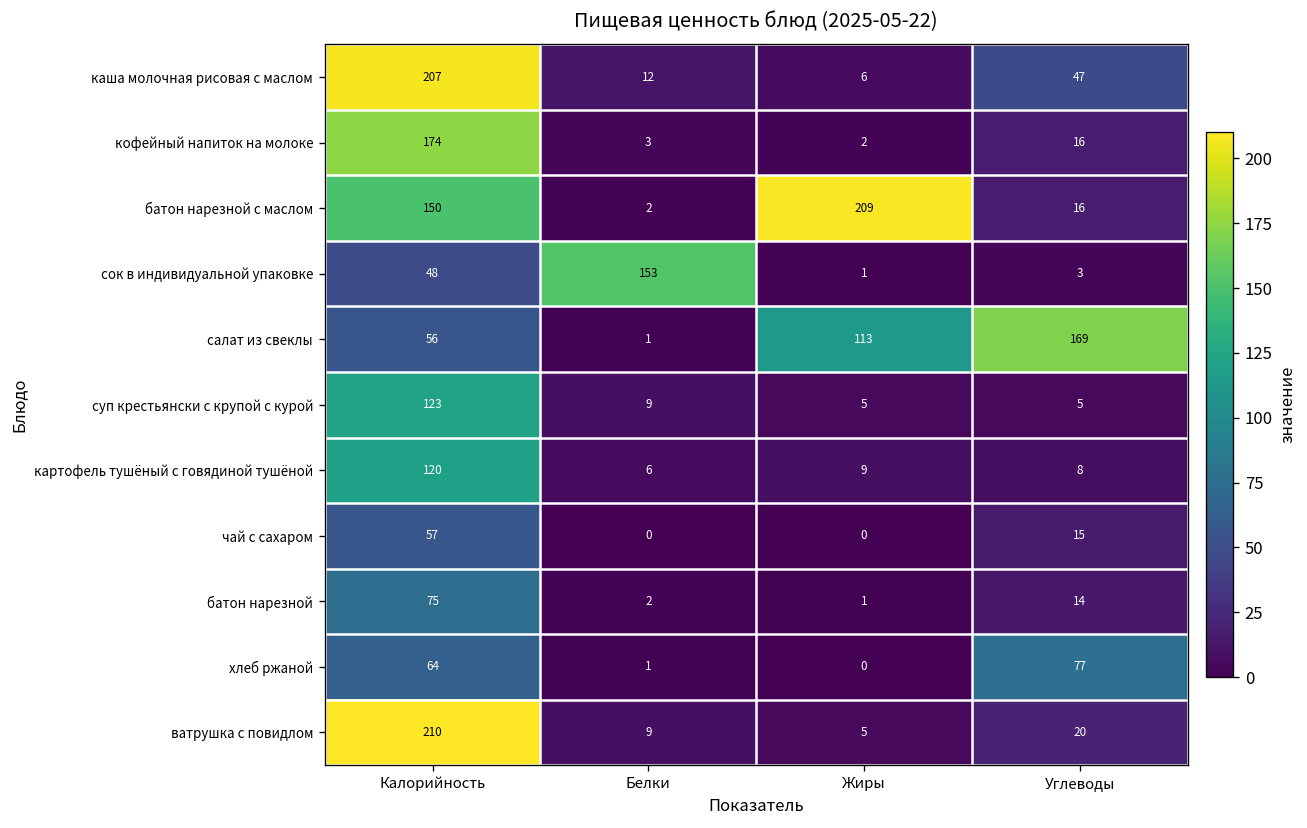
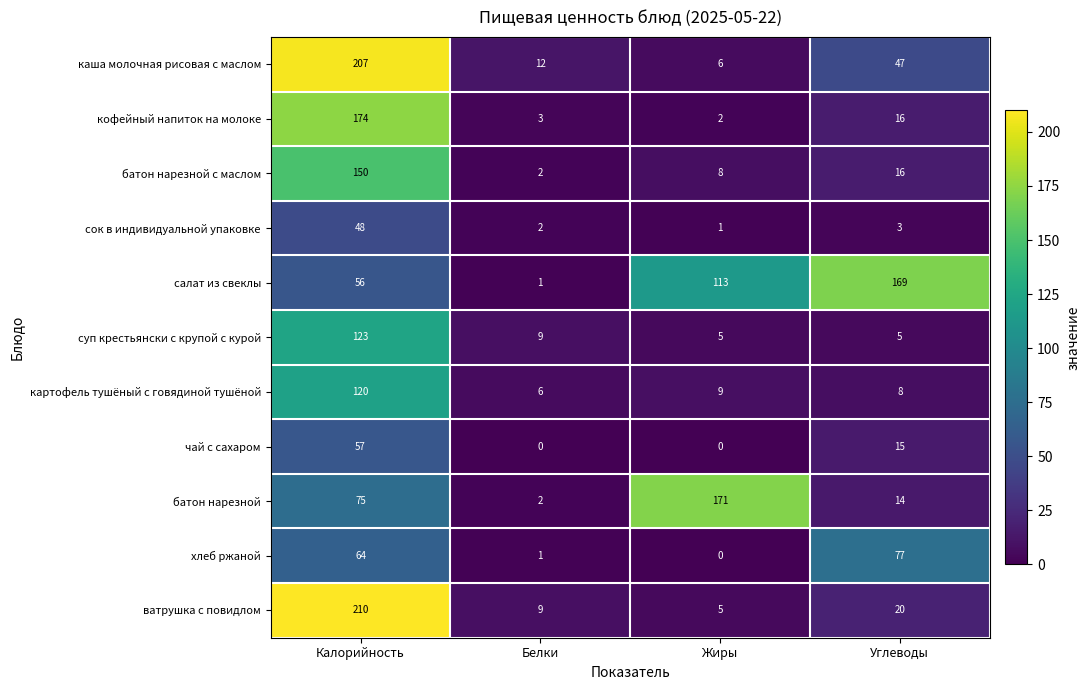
  {
    "каша молочная рисовая с маслом": {
      "Калорийность": 207,
      "Белки": 12,
      "Жиры": 6,
      "Углеводы": 47
    },
    "кофейный напиток на молоке": {
      "Калорийность": 174,
      "Белки": 3,
      "Жиры": 2,
      "Углеводы": 16
    },
    "батон нарезной с маслом": {
      "Калорийность": 150,
      "Белки": 2,
-     "Жиры": 209,
+     "Жиры": 8,
      "Углеводы": 16
    },
    "сок в индивидуальной упаковке": {
      "Калорийность": 48,
-     "Белки": 153,
+     "Белки": 2,
      "Жиры": 1,
      "Углеводы": 3
    },
    "салат из свеклы": {
      "Калорийность": 56,
      "Белки": 1,
      "Жиры": 113,
      "Углеводы": 169
    },
    "суп крестьянски с крупой с курой": {
      "Калорийность": 123,
      "Белки": 9,
      "Жиры": 5,
      "Углеводы": 5
    },
    "картофель тушёный с говядиной тушёной": {
      "Калорийность": 120,
      "Белки": 6,
      "Жиры": 9,
      "Углеводы": 8
    },
    "чай с сахаром": {
      "Калорийность": 57,
      "Белки": 0,
      "Жиры": 0,
      "Углеводы": 15
    },
    "батон нарезной": {
      "Калорийность": 75,
      "Белки": 2,
-     "Жиры": 1,
+     "Жиры": 171,
      "Углеводы": 14
    },
    "хлеб ржаной": {
      "Калорийность": 64,
      "Белки": 1,
      "Жиры": 0,
      "Углеводы": 77
    },
    "ватрушка с повидлом": {
      "Калорийность": 210,
      "Белки": 9,
      "Жиры": 5,
      "Углеводы": 20
    }
  }
